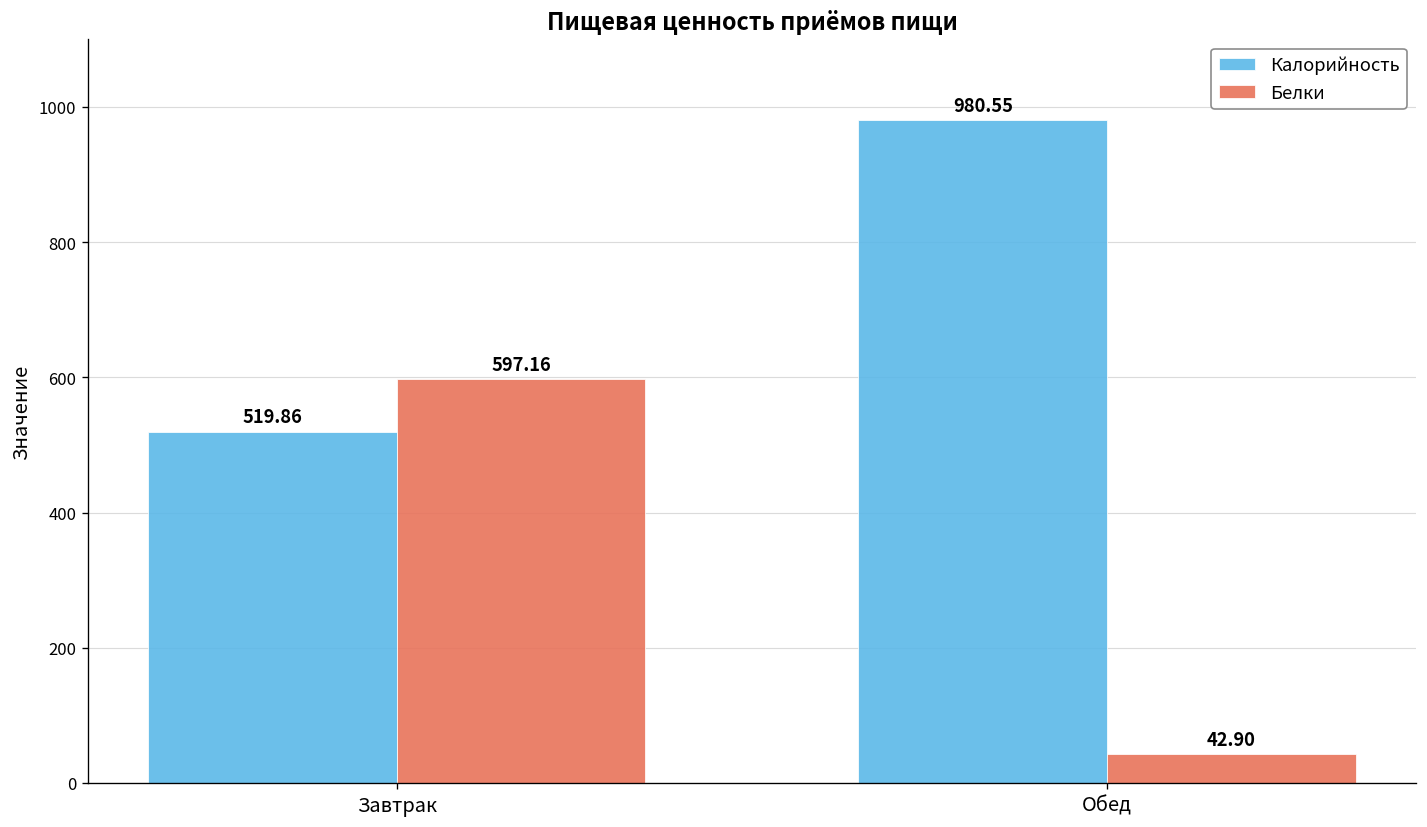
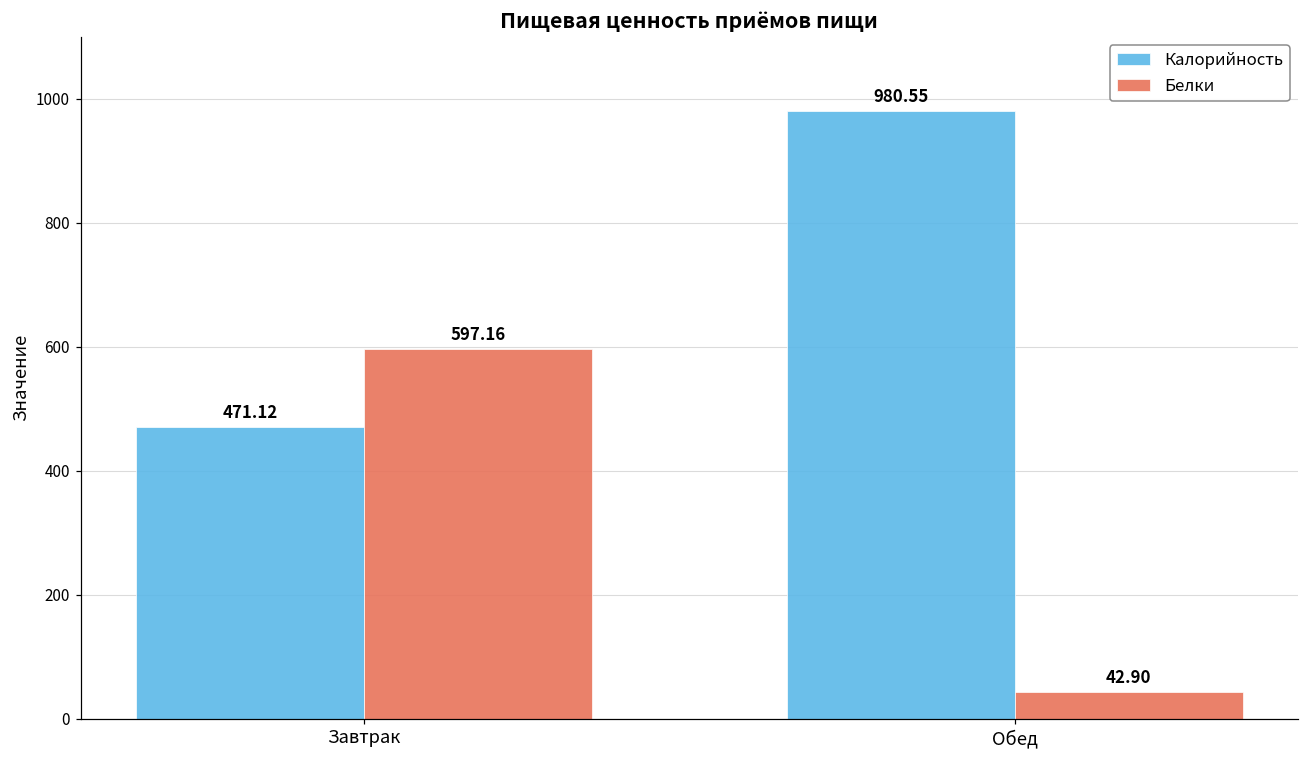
  {
    "Калорийность": {
-     "Завтрак": 519.86,
+     "Завтрак": 471.12,
      "Обед": 980.55
    },
    "Белки": {
      "Завтрак": 597.16,
      "Обед": 42.90
    }
  }
